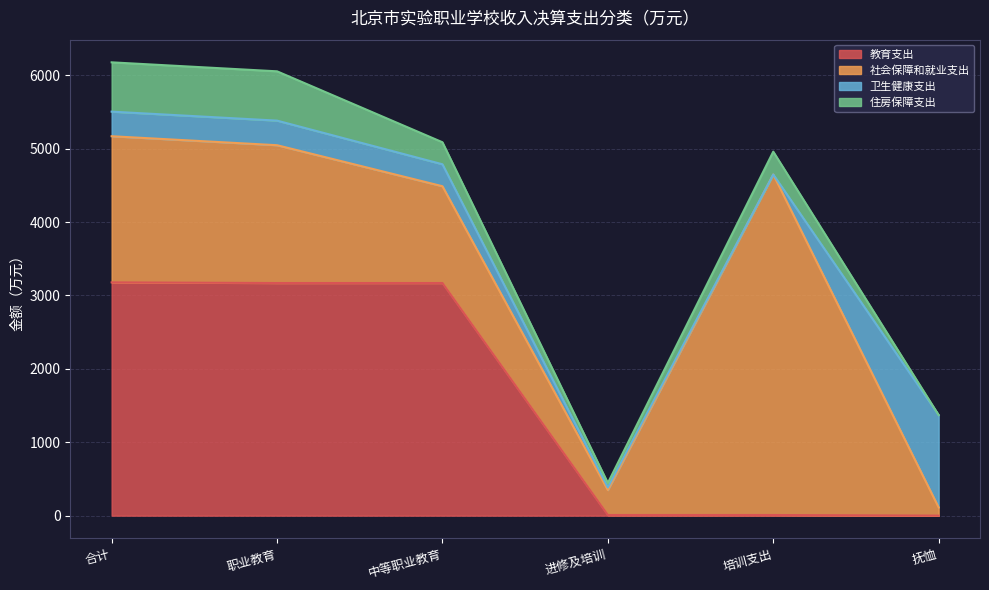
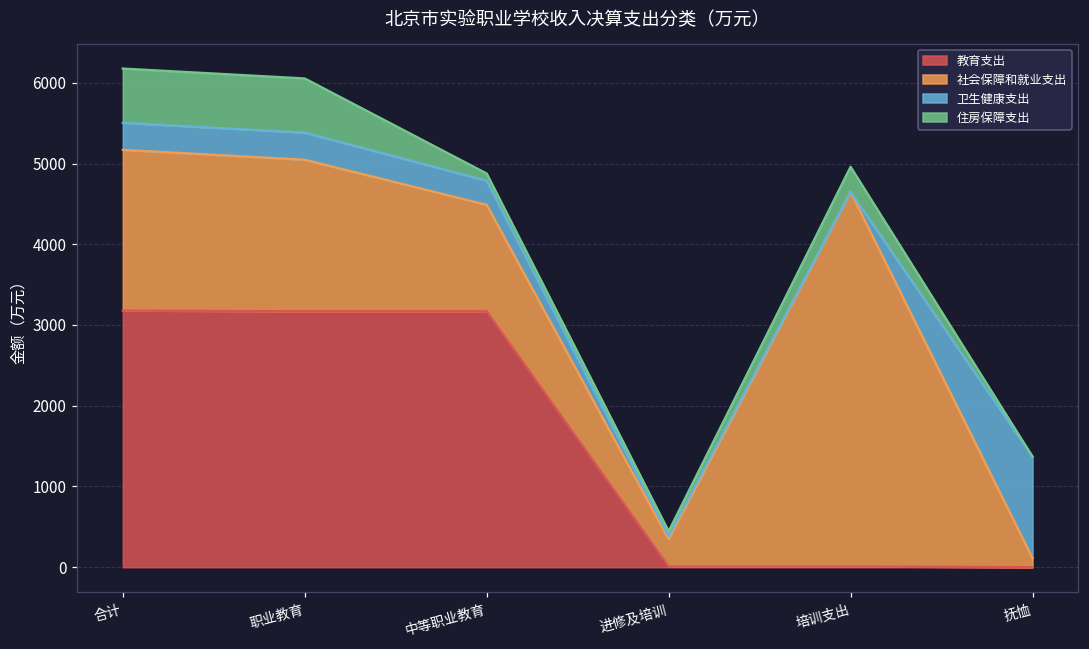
  {
    "教育支出": {
      "合计": 3200,
      "职业教育": 3200,
      "中等职业教育": 3200,
      "进修及培训": 0,
      "培训支出": 0,
      "抚恤": 0
    },
    "社会保障和就业支出": {
      "合计": 2000,
      "职业教育": 1900,
      "中等职业教育": 1300,
      "进修及培训": 300,
      "抚恤": 100
    },
    "卫生健康支出": {
      "合计": 300,
      "职业教育": 300,
      "中等职业教育": 300,
      "进修及培训": 0
    },
    "住房保障支出": {
      "合计": 700,
      "职业教育": 700,
-     "中等职业教育": 300,
+     "中等职业教育": 100,
      "进修及培训": 100,
      "培训支出": 300
    }
  }
